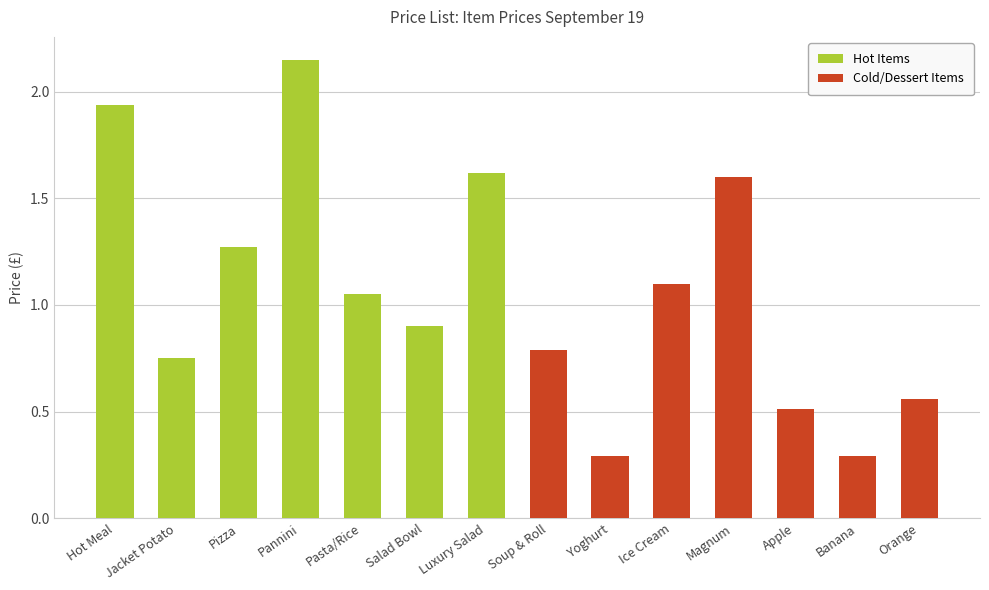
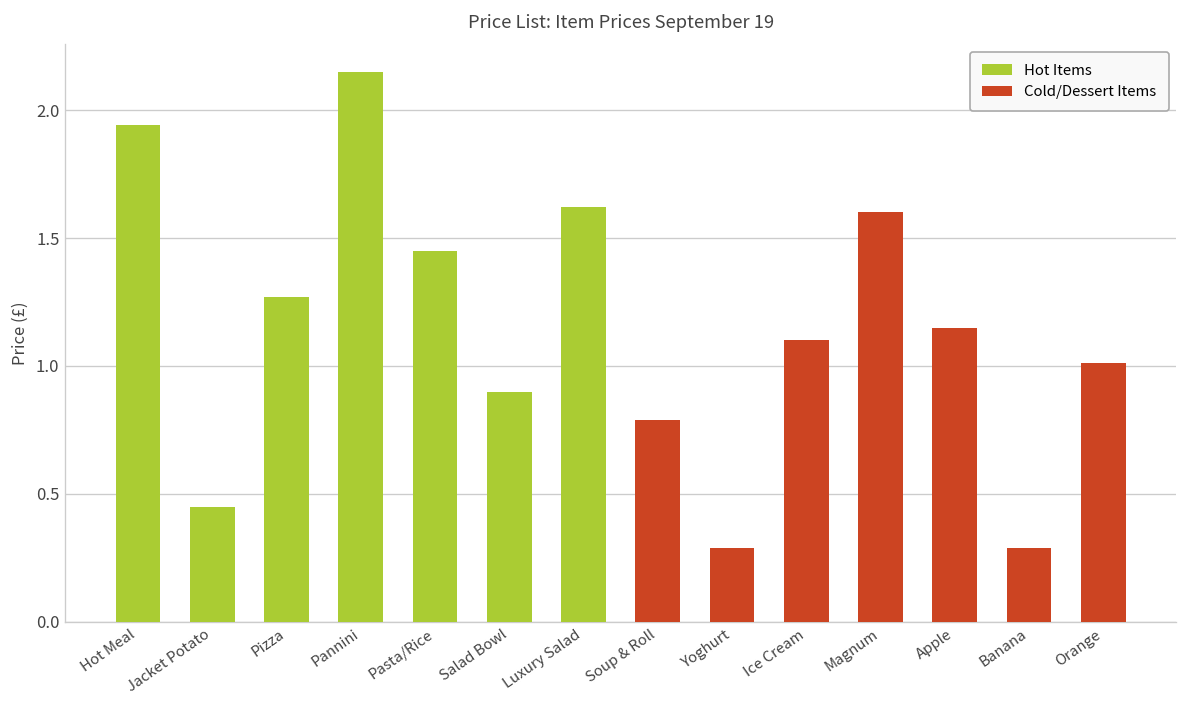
  {
    "Hot Items": {
      "Hot Meal": 1.94,
-     "Jacket Potato": 0.75,
+     "Jacket Potato": 0.45,
      "Pizza": 1.27,
      "Pannini": 2.15,
-     "Pasta/Rice": 1.05,
+     "Pasta/Rice": 1.45,
      "Salad Bowl": 0.90,
      "Luxury Salad": 1.62
    },
    "Cold/Dessert Items": {
      "Soup & Roll": 0.79,
      "Yoghurt": 0.29,
      "Ice Cream": 1.10,
      "Magnum": 1.60,
-     "Apple": 0.51,
+     "Apple": 1.15,
      "Banana": 0.29,
-     "Orange": 0.56
+     "Orange": 1.01
    }
  }
